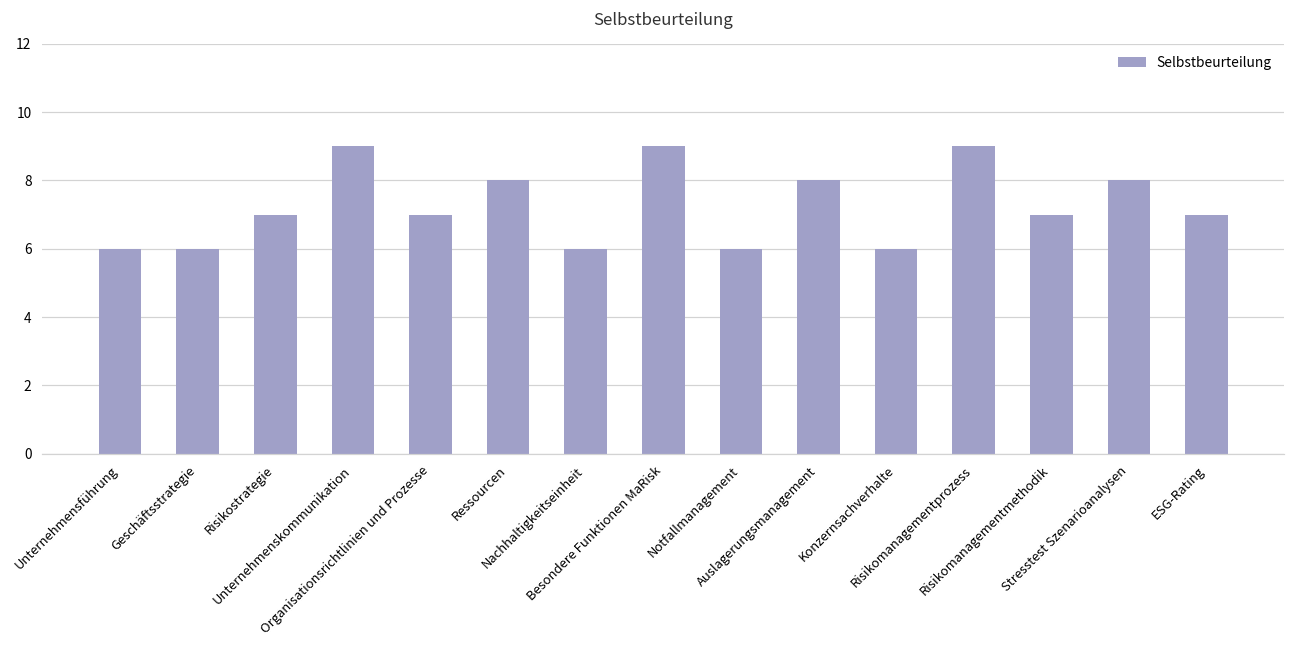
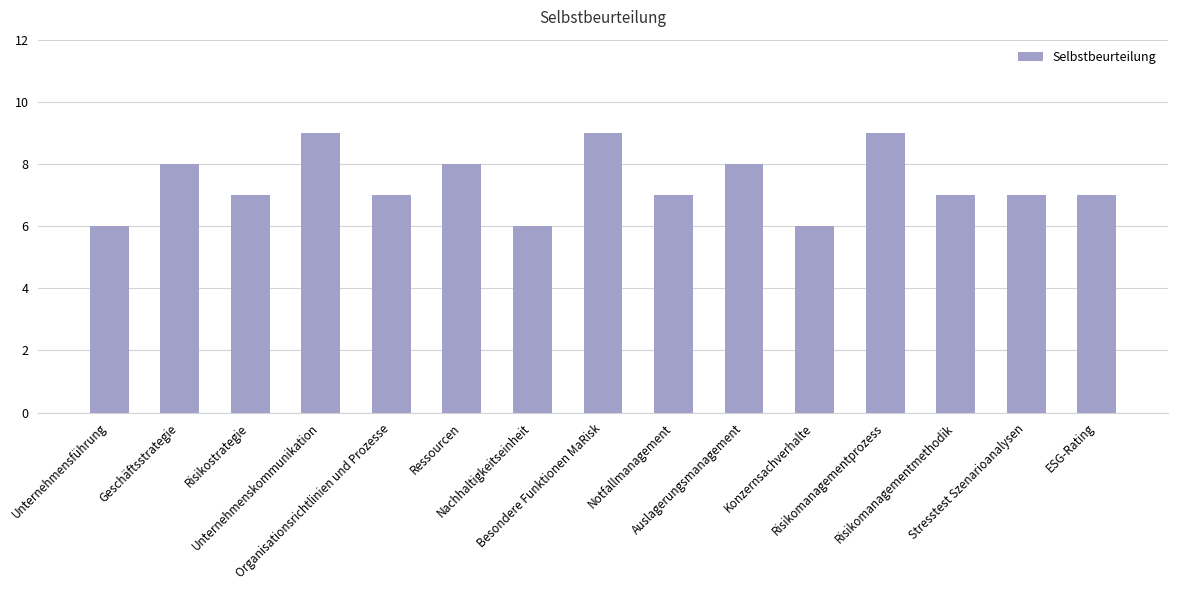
  {
    "Unternehmensführung": 6,
-   "Geschäftsstrategie": 6,
+   "Geschäftsstrategie": 8,
    "Risikostrategie": 7,
    "Unternehmenskommunikation": 9,
    "Organisationsrichtlinien und Prozesse": 7,
    "Ressourcen": 8,
    "Nachhaltigkeitseinheit": 6,
    "Besondere Funktionen MaRisk": 9,
-   "Notfallmanagement": 6,
+   "Notfallmanagement": 7,
    "Auslagerungsmanagement": 8,
    "Konzernsachverhalte": 6,
    "Risikomanagementprozess": 9,
    "Risikomanagementmethodik": 7,
-   "Stresstest Szenarioanalysen": 8,
+   "Stresstest Szenarioanalysen": 7,
    "ESG-Rating": 7
  }
